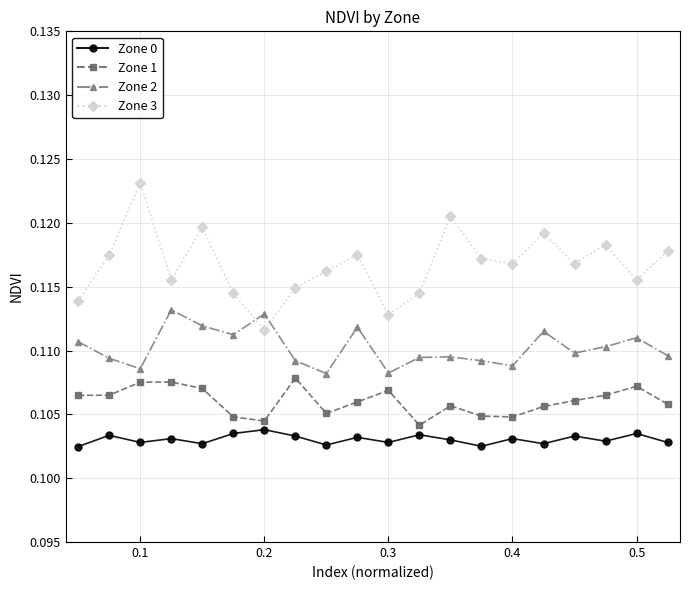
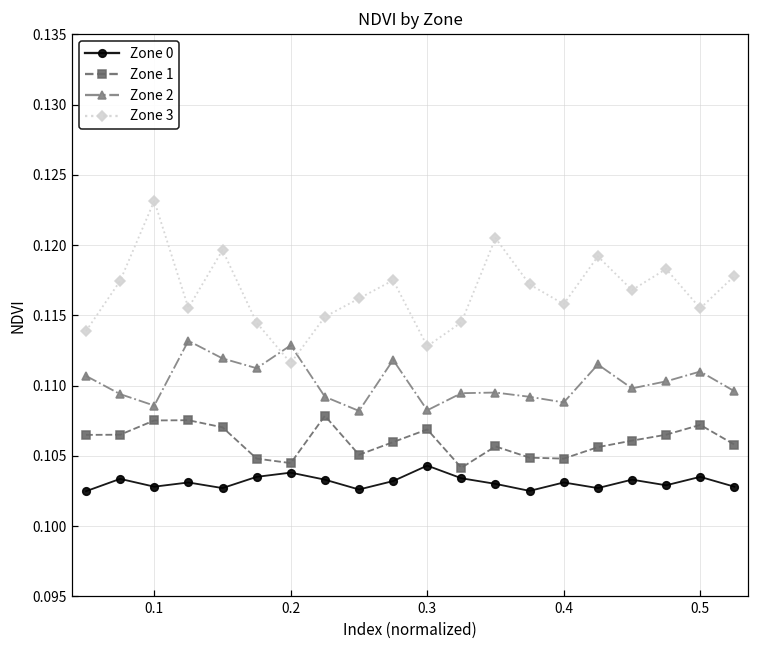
  {
    "Zone 0": {
      "0.1": 0.1028,
      "0.2": 0.1038,
-     "0.3": 0.1028,
+     "0.3": 0.1043,
      "0.4": 0.1031,
      "0.5": 0.1035
    },
    "Zone 3": {
      "0.1": 0.1232,
      "0.2": 0.1116,
      "0.3": 0.1128,
-     "0.4": 0.1168,
+     "0.4": 0.1158,
      "0.5": 0.1155
    }
  }
